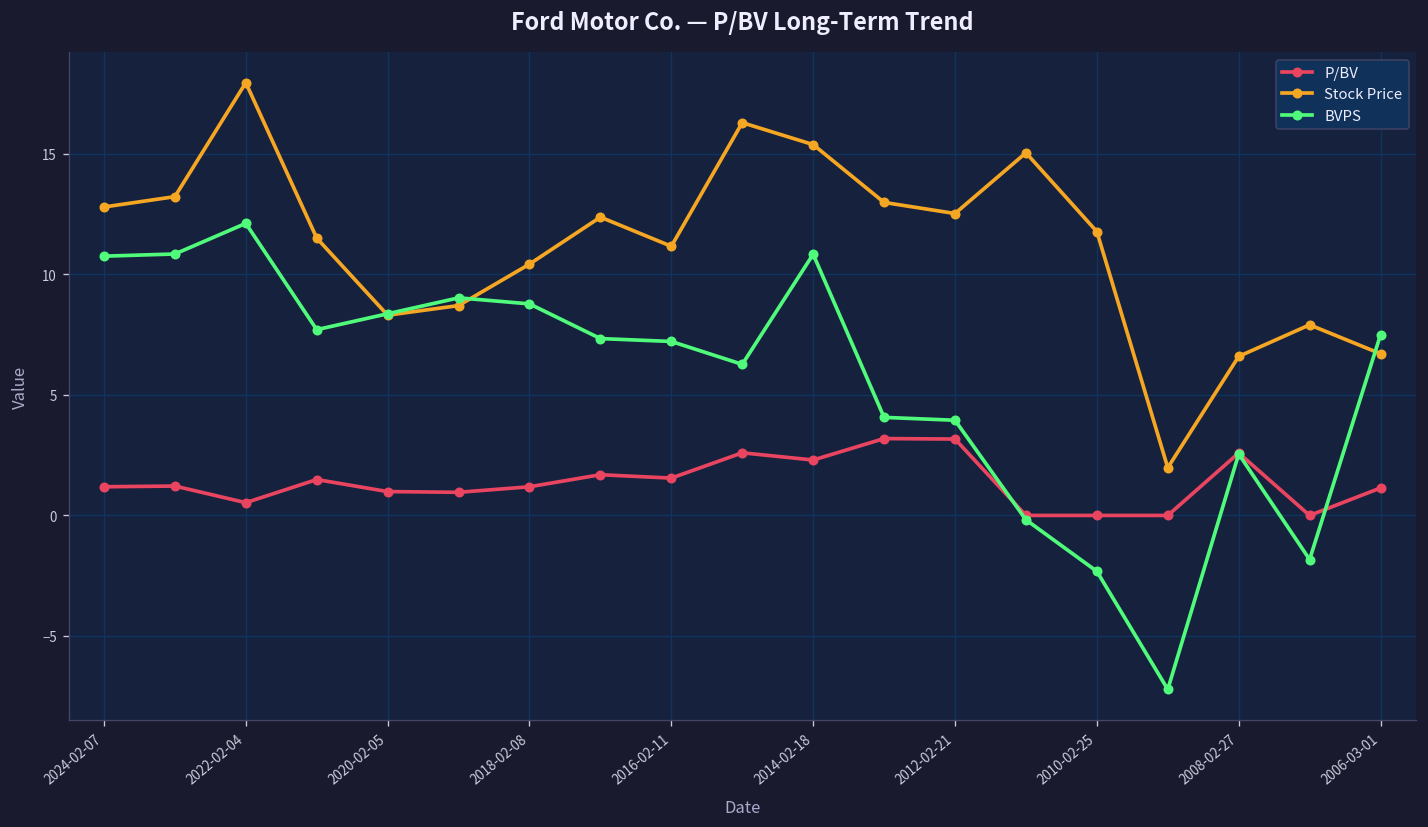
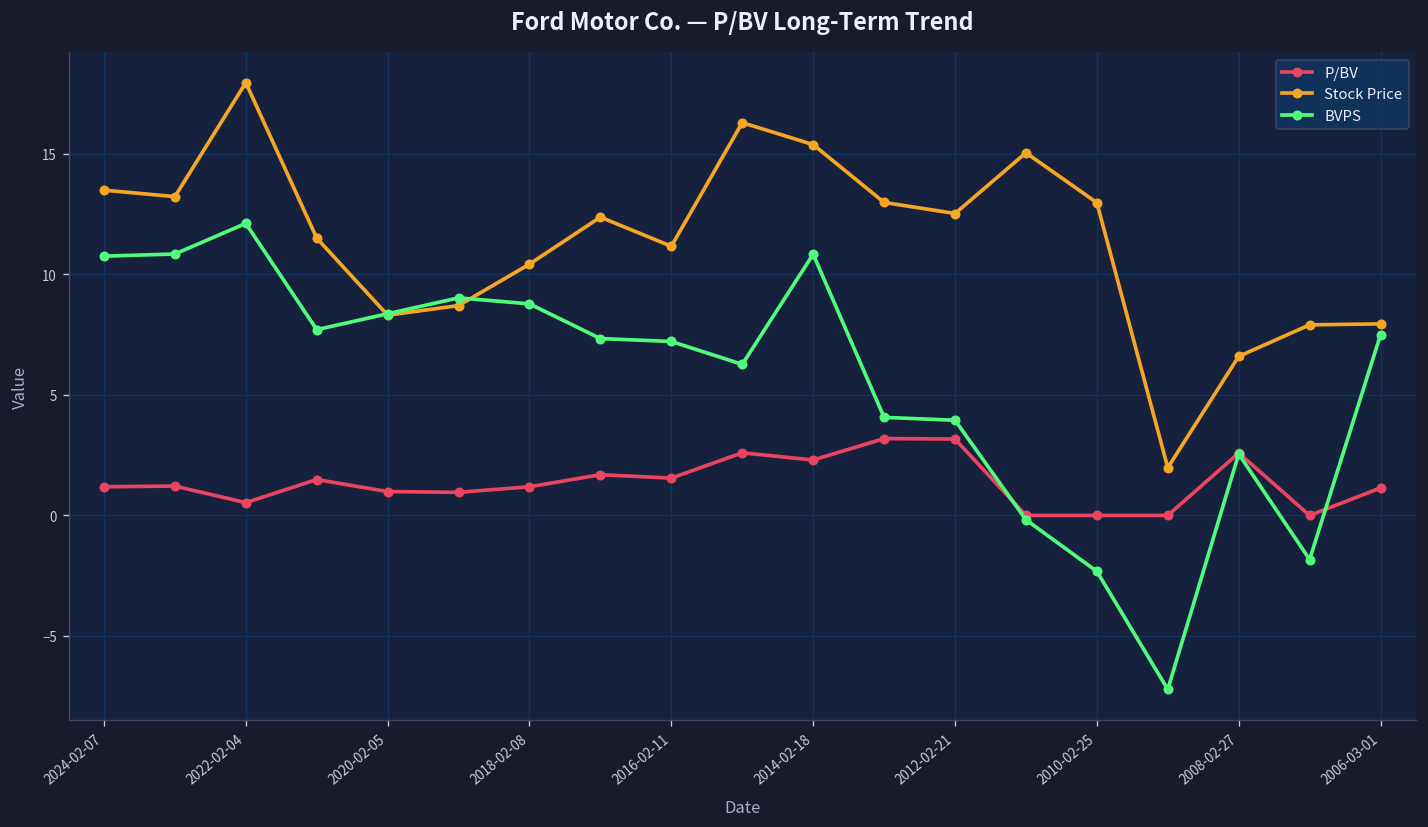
  {
    "P/BV": {
      "2024-02-07": 1.2,
      "2022-02-04": 0.5,
      "2020-02-05": 1.0,
      "2018-02-08": 1.2,
      "2016-02-11": 1.6,
      "2014-02-18": 2.3,
      "2012-02-21": 3.2,
      "2010-02-25": 0.0,
      "2006-03-01": 1.1
    },
    "Stock Price": {
-     "2024-02-07": 12.8,
+     "2024-02-07": 13.5,
      "2022-02-04": 18.0,
      "2018-02-08": 10.4,
      "2016-02-11": 11.2,
      "2014-02-18": 15.4,
      "2012-02-21": 12.5,
-     "2010-02-25": 11.8,
+     "2010-02-25": 13.0,
      "2008-02-27": 6.6,
-     "2006-03-01": 6.7
+     "2006-03-01": 8.0
    },
    "BVPS": {
      "2024-02-07": 10.8,
      "2022-02-04": 12.1,
      "2018-02-08": 8.8,
      "2016-02-11": 7.2,
      "2014-02-18": 10.8,
      "2012-02-21": 4.0,
      "2010-02-25": -2.3,
      "2006-03-01": 7.5
    }
  }
